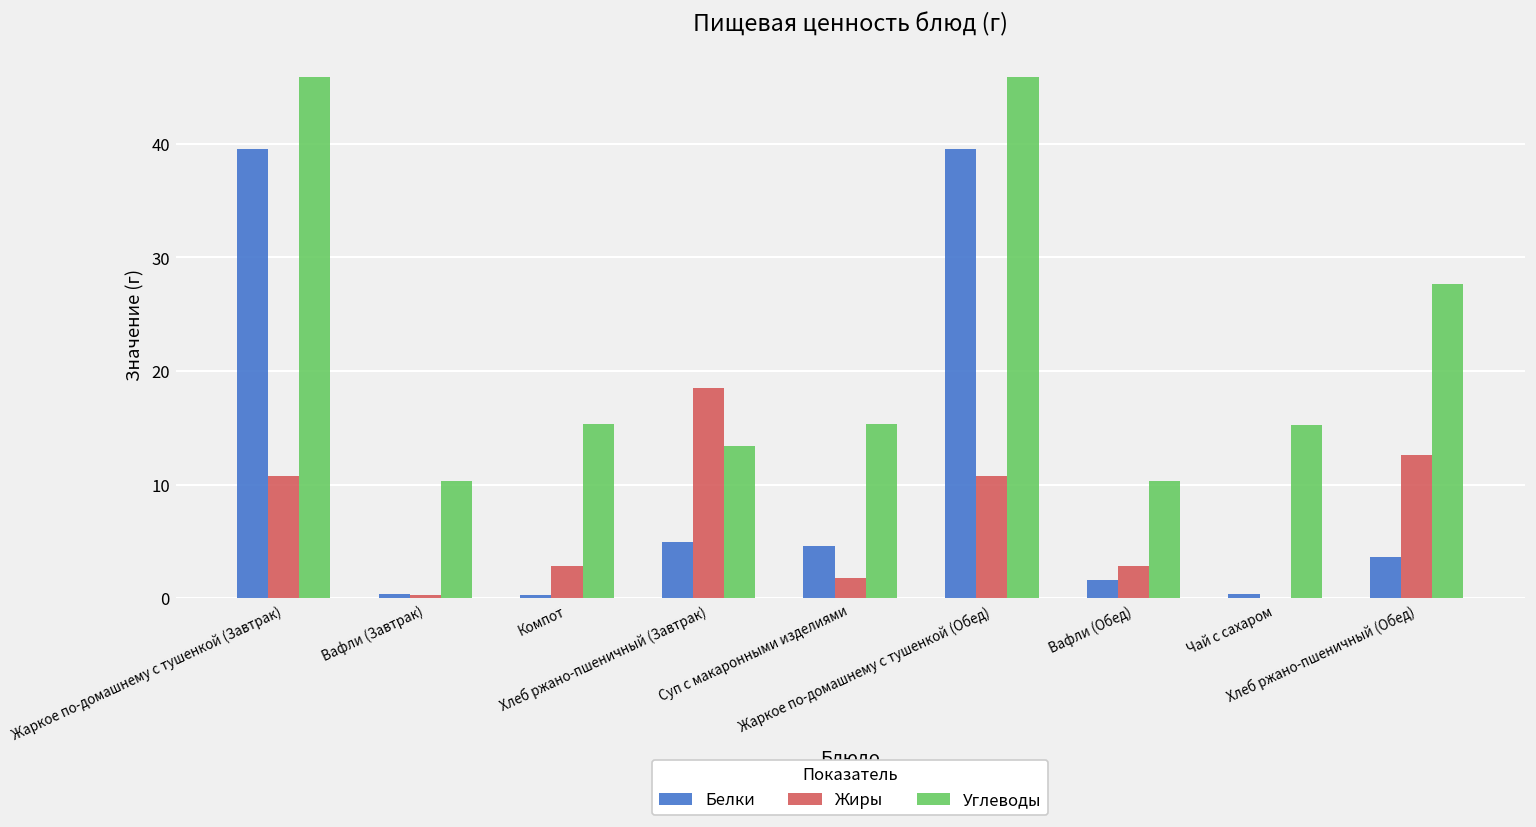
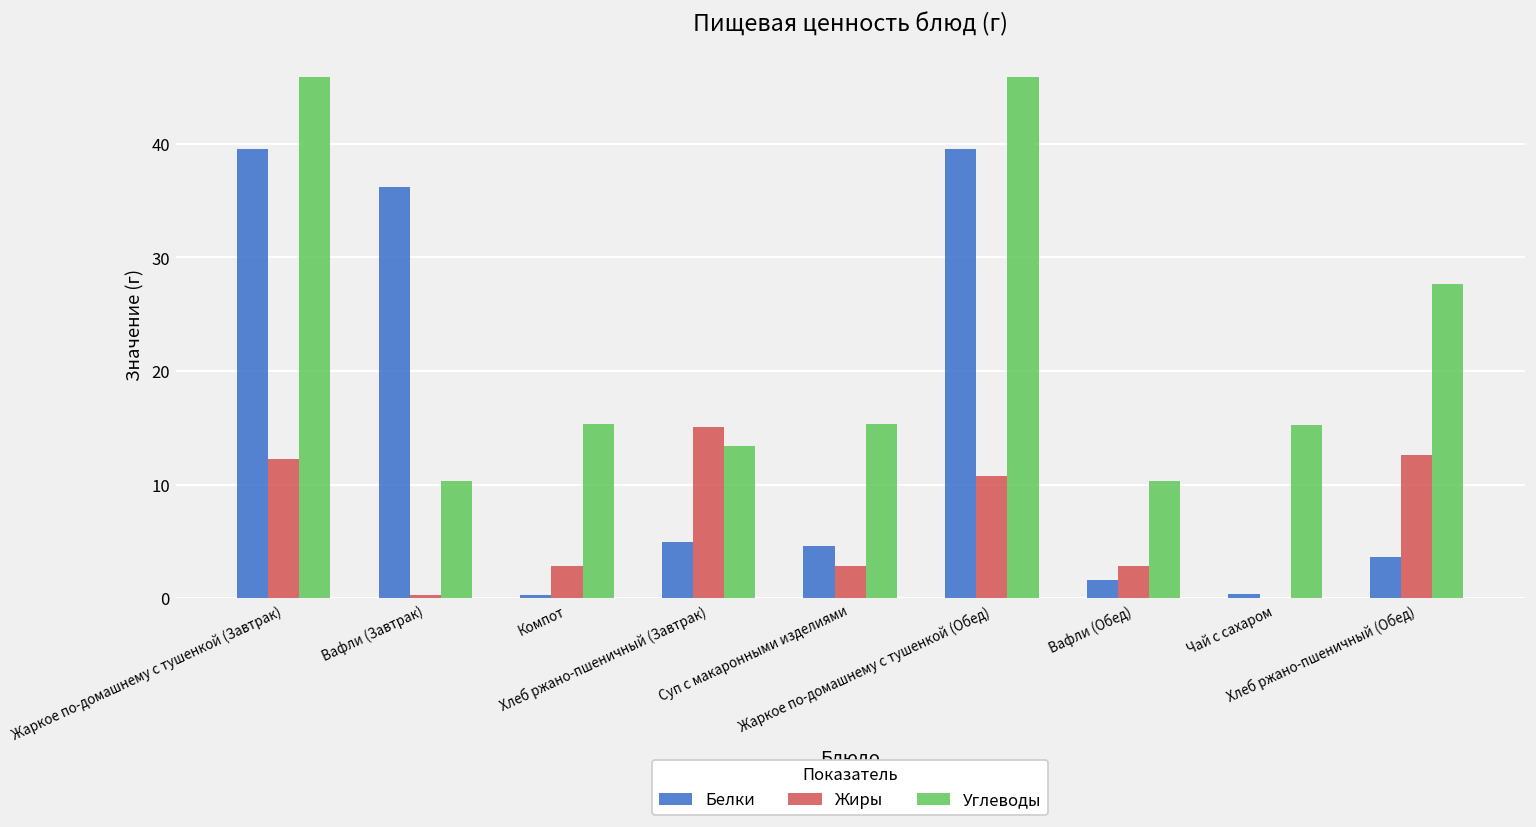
  {
    "Белки": {
      "Жаркое по-домашнему с тушенкой (Завтрак)": 40,
-     "Вафли (Завтрак)": 0,
+     "Вафли (Завтрак)": 36,
      "Хлеб ржано-пшеничный (Завтрак)": 5,
      "Суп с макаронными изделиями": 5,
      "Жаркое по-домашнему с тушенкой (Обед)": 40,
      "Вафли (Обед)": 2,
      "Чай с сахаром": 0,
      "Хлеб ржано-пшеничный (Обед)": 4
    },
    "Жиры": {
-     "Жаркое по-домашнему с тушенкой (Завтрак)": 11,
+     "Жаркое по-домашнему с тушенкой (Завтрак)": 12,
      "Вафли (Завтрак)": 0,
      "Компот": 3,
-     "Хлеб ржано-пшеничный (Завтрак)": 19,
-     "Суп с макаронными изделиями": 2,
+     "Хлеб ржано-пшеничный (Завтрак)": 15,
+     "Суп с макаронными изделиями": 3,
      "Жаркое по-домашнему с тушенкой (Обед)": 11,
      "Вафли (Обед)": 3,
      "Чай с сахаром": 0,
      "Хлеб ржано-пшеничный (Обед)": 13
    },
    "Углеводы": {
      "Жаркое по-домашнему с тушенкой (Завтрак)": 46,
      "Вафли (Завтрак)": 10,
      "Компот": 15,
      "Хлеб ржано-пшеничный (Завтрак)": 13,
      "Суп с макаронными изделиями": 15,
      "Жаркое по-домашнему с тушенкой (Обед)": 46,
      "Вафли (Обед)": 10,
      "Чай с сахаром": 15,
      "Хлеб ржано-пшеничный (Обед)": 28
    }
  }
